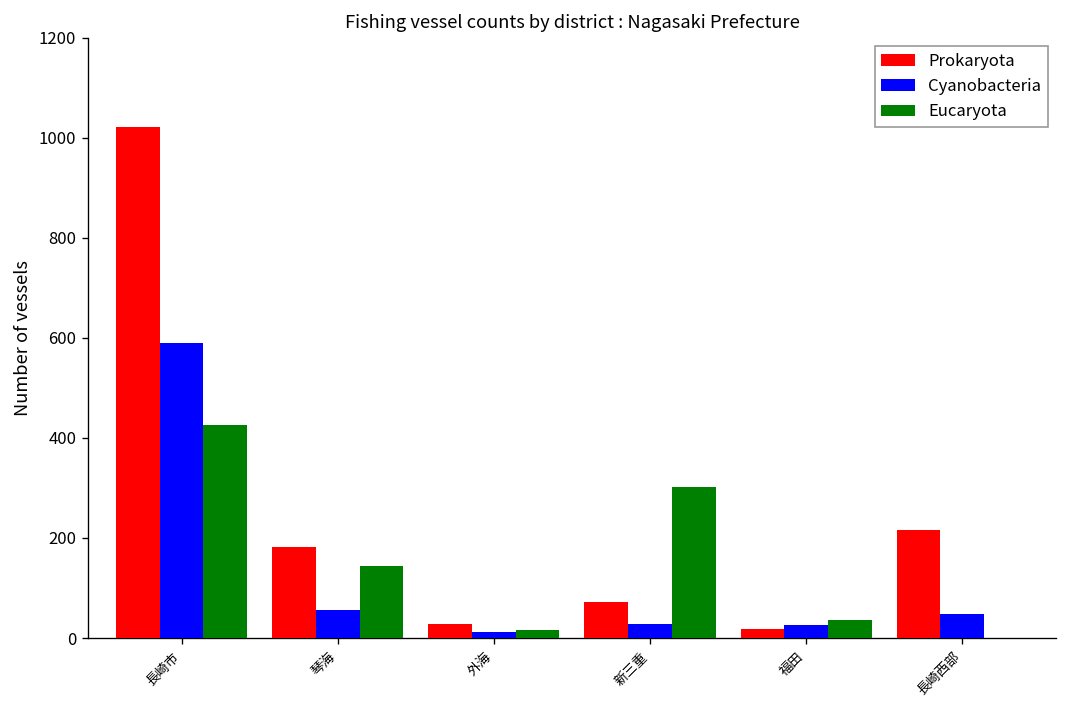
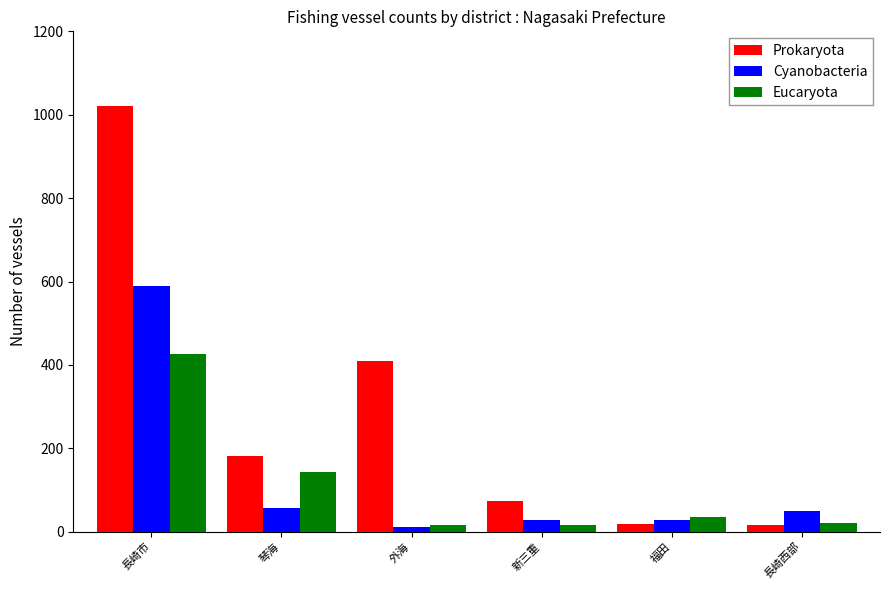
  {
    "Prokaryota": {
      "長崎市": 1020,
      "琴海": 180,
-     "外海": 30,
+     "外海": 410,
      "新三重": 70,
      "福田": 20,
-     "長崎西部": 220
+     "長崎西部": 20
    },
    "Cyanobacteria": {
      "長崎市": 590,
      "琴海": 60,
      "外海": 10,
      "新三重": 30,
      "福田": 30,
      "長崎西部": 50
    },
    "Eucaryota": {
      "長崎市": 430,
      "琴海": 140,
      "外海": 20,
-     "新三重": 300,
+     "新三重": 20,
      "福田": 40,
-     "長崎西部": 0
+     "長崎西部": 20
    }
  }
